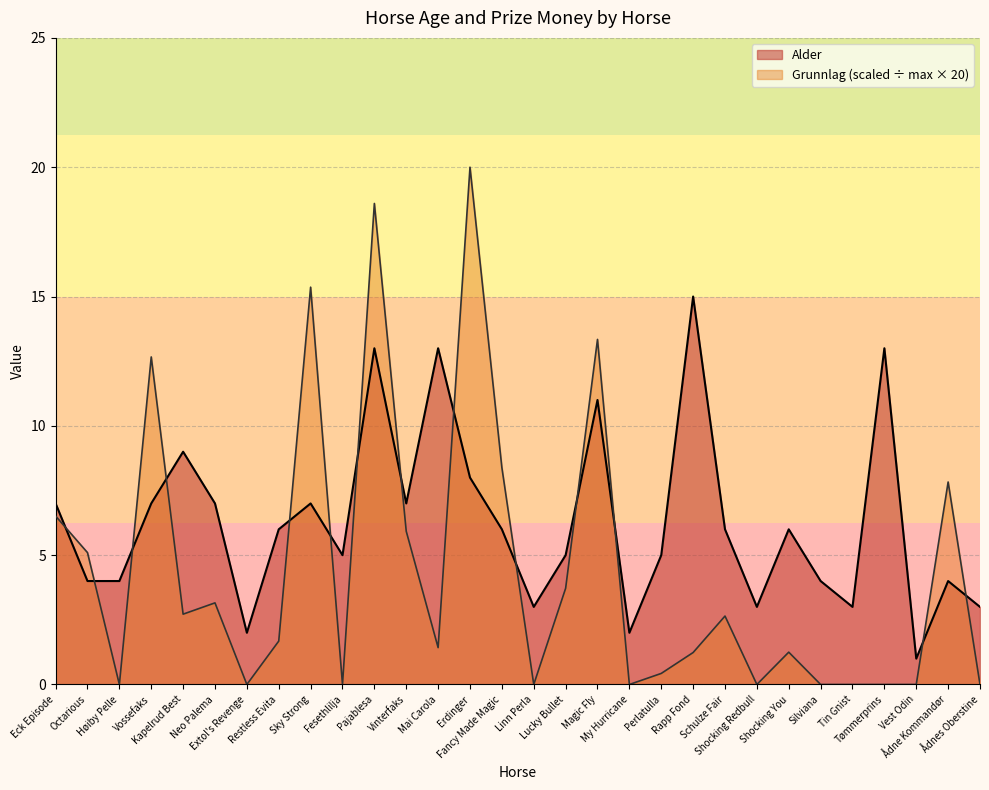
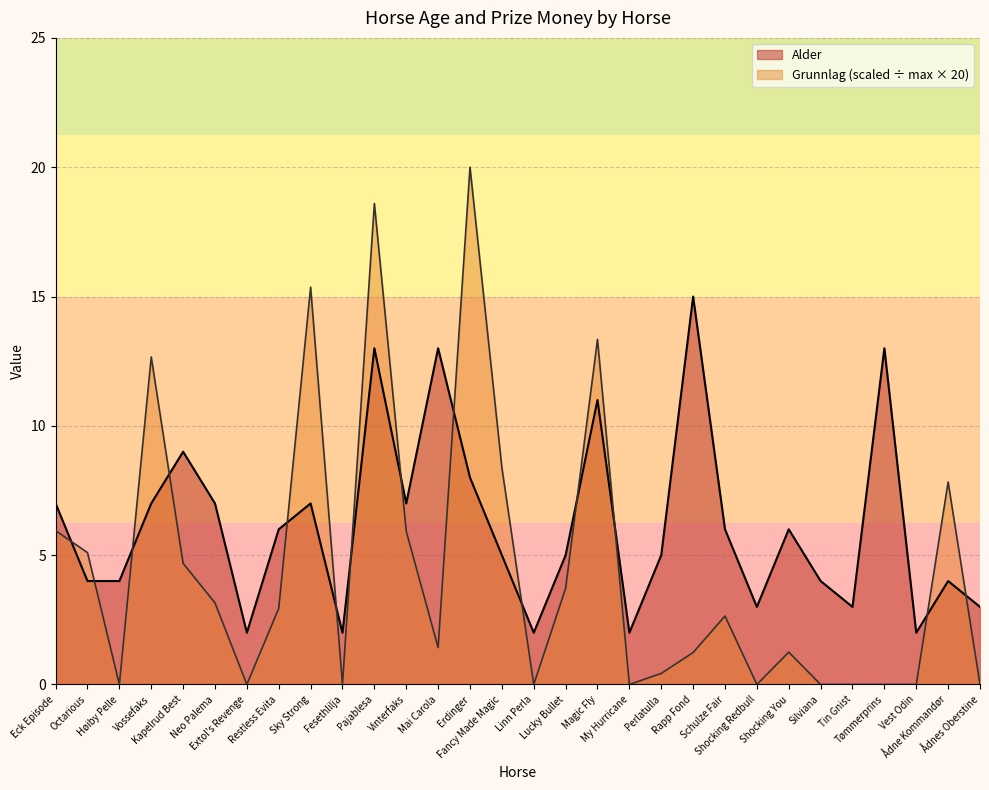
  {
    "Alder": {
      "Eck Episode": 7,
      "Octarious": 4,
      "Høiby Pelle": 4,
      "Vossefaks": 7,
      "Kapelrud Best": 9,
      "Neo Palema": 7,
      "Extol's Revenge": 2,
      "Restless Evita": 6,
      "Sky Strong": 7,
-     "Fesethlilja": 5,
+     "Fesethlilja": 2,
      "Pajablesa": 13,
      "Vinterfaks": 7,
      "Mai Carola": 13,
      "Erdinger": 8,
-     "Fancy Made Magic": 6,
-     "Linn Perla": 3,
+     "Fancy Made Magic": 5,
+     "Linn Perla": 2,
      "Lucky Bullet": 5,
      "Magic Fly": 11,
      "My Hurricane": 2,
      "Perlatulla": 5,
      "Rapp Fond": 15,
      "Schulze Fair": 6,
      "Shocking Redbull": 3,
      "Shocking You": 6,
      "Silviana": 4,
      "Tin Gnist": 3,
      "Tømmerprins": 13,
-     "Vest Odin": 1,
+     "Vest Odin": 2,
      "Ådne Kommandør": 4,
      "Ådnes Oberstine": 3
    },
    "Grunnlag (scaled ÷ max × 20)": {
-     "Eck Episode": 6.5,
+     "Eck Episode": 5.9,
      "Octarious": 5.1,
      "Høiby Pelle": 0.0,
      "Vossefaks": 12.7,
-     "Kapelrud Best": 2.7,
+     "Kapelrud Best": 4.7,
      "Neo Palema": 3.2,
      "Extol's Revenge": 0.0,
-     "Restless Evita": 1.7,
+     "Restless Evita": 2.9,
      "Sky Strong": 15.4,
      "Fesethlilja": 0.0,
      "Pajablesa": 18.6,
      "Vinterfaks": 5.9,
      "Mai Carola": 1.4,
      "Erdinger": 20.0,
      "Fancy Made Magic": 8.4,
      "Linn Perla": 0.0,
      "Lucky Bullet": 3.7,
      "Magic Fly": 13.3,
      "My Hurricane": 0.0,
      "Perlatulla": 0.4,
      "Rapp Fond": 1.2,
      "Schulze Fair": 2.6,
      "Shocking Redbull": 0.0,
      "Shocking You": 1.3,
      "Silviana": 0.0,
      "Tin Gnist": 0.0,
      "Tømmerprins": 0.0,
      "Vest Odin": 0.0,
      "Ådne Kommandør": 7.8,
      "Ådnes Oberstine": 0.0
    }
  }
